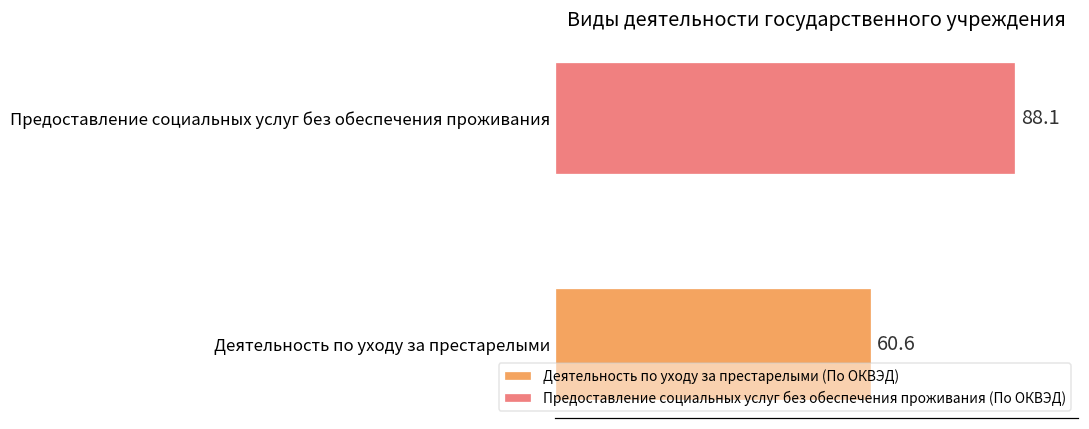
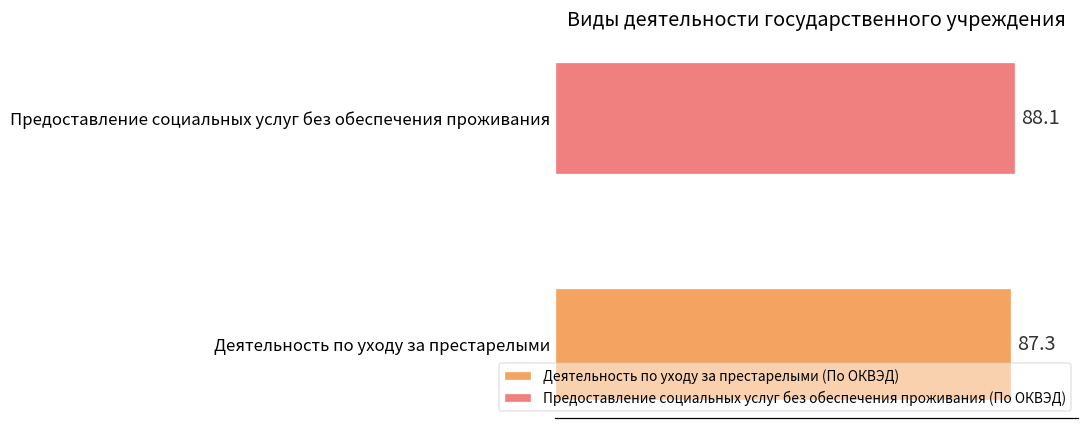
  {
    "Предоставление социальных услуг без обеспечения проживания": 88.1,
-   "Деятельность по уходу за престарелыми": 60.6
+   "Деятельность по уходу за престарелыми": 87.3
  }
